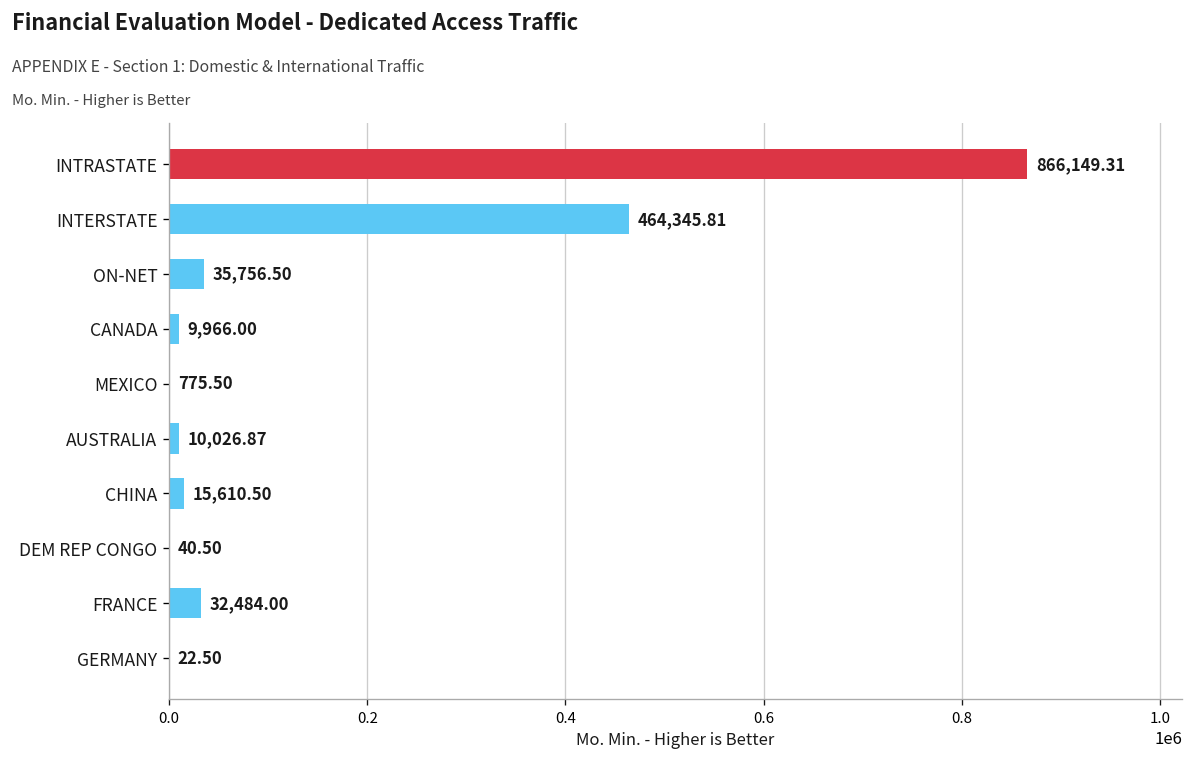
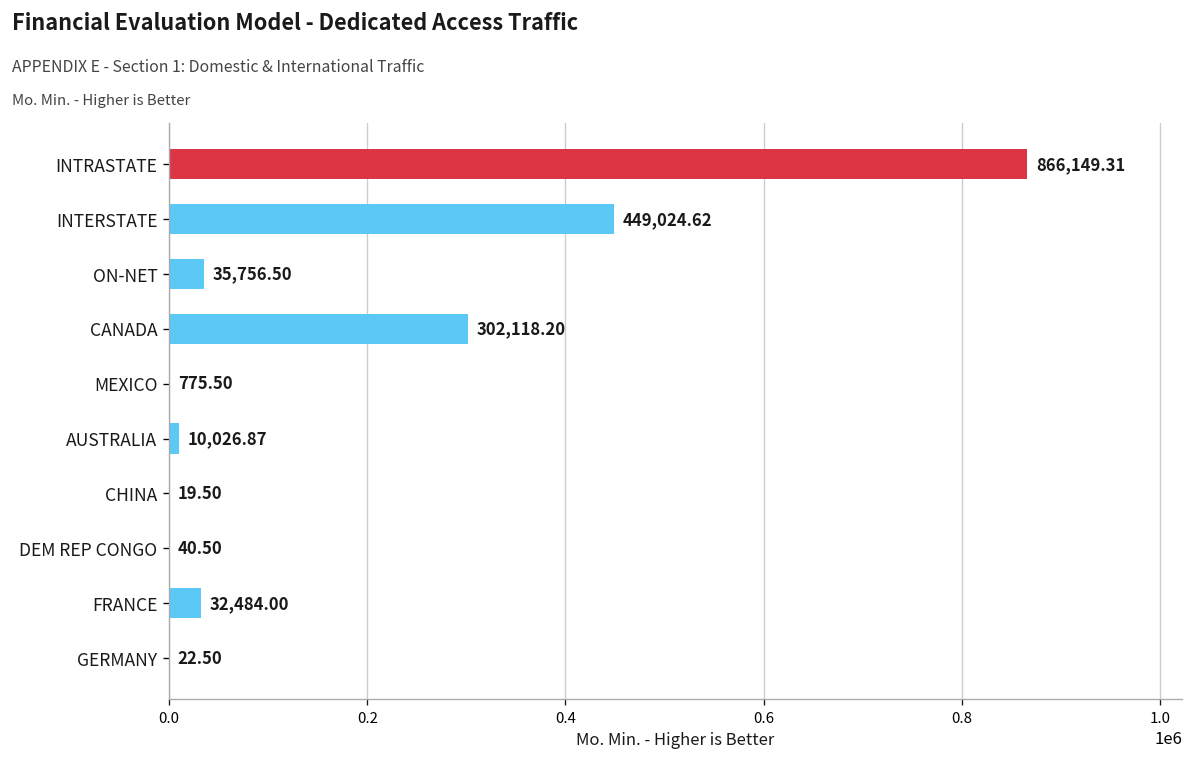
  {
    "INTRASTATE": "866,149.31",
-   "INTERSTATE": "464,345.81",
+   "INTERSTATE": "449,024.62",
    "ON-NET": "35,756.50",
-   "CANADA": "9,966.00",
+   "CANADA": "302,118.20",
    "MEXICO": "775.50",
    "AUSTRALIA": "10,026.87",
-   "CHINA": "15,610.50",
+   "CHINA": "19.50",
    "DEM REP CONGO": "40.50",
    "FRANCE": "32,484.00",
    "GERMANY": "22.50"
  }
